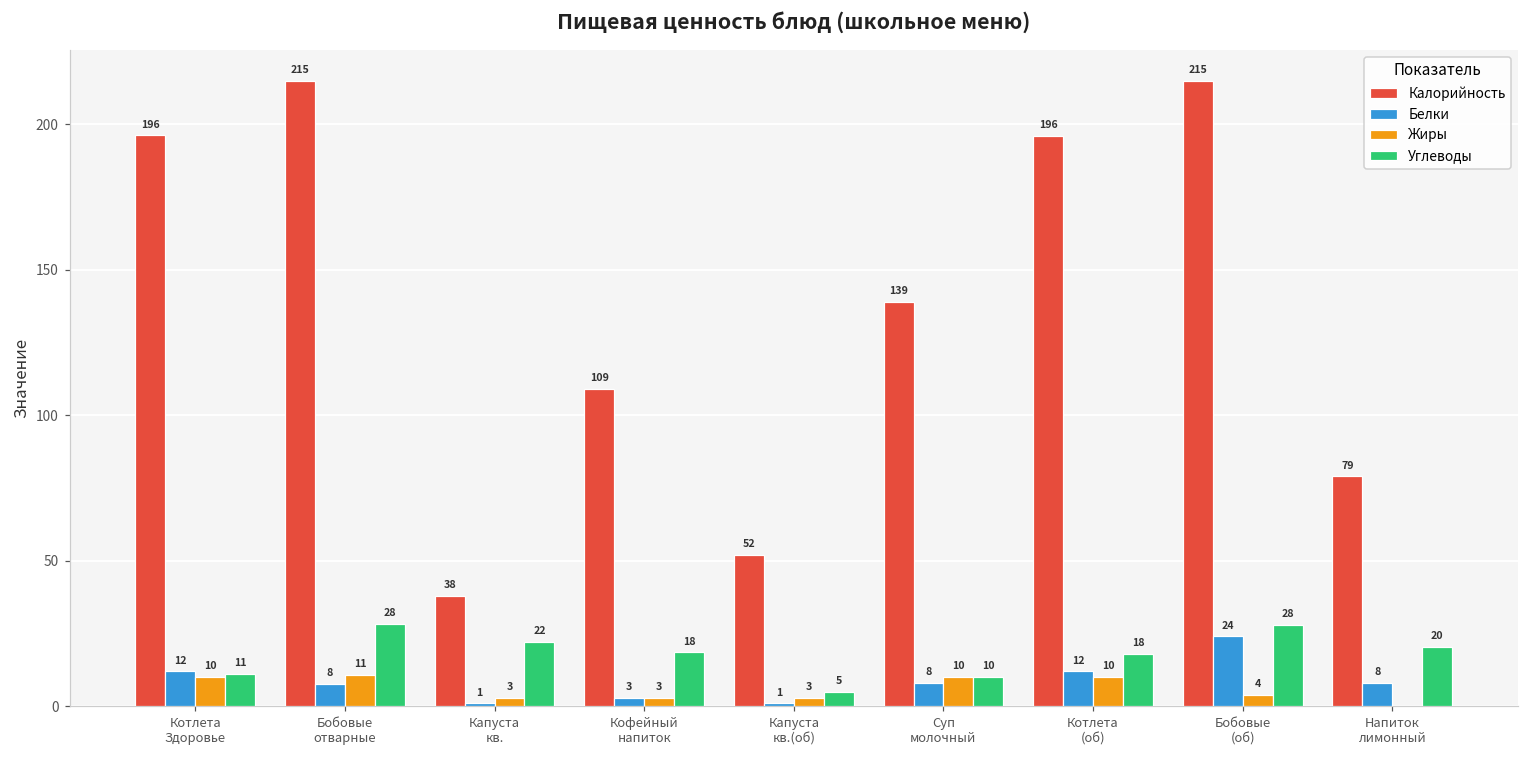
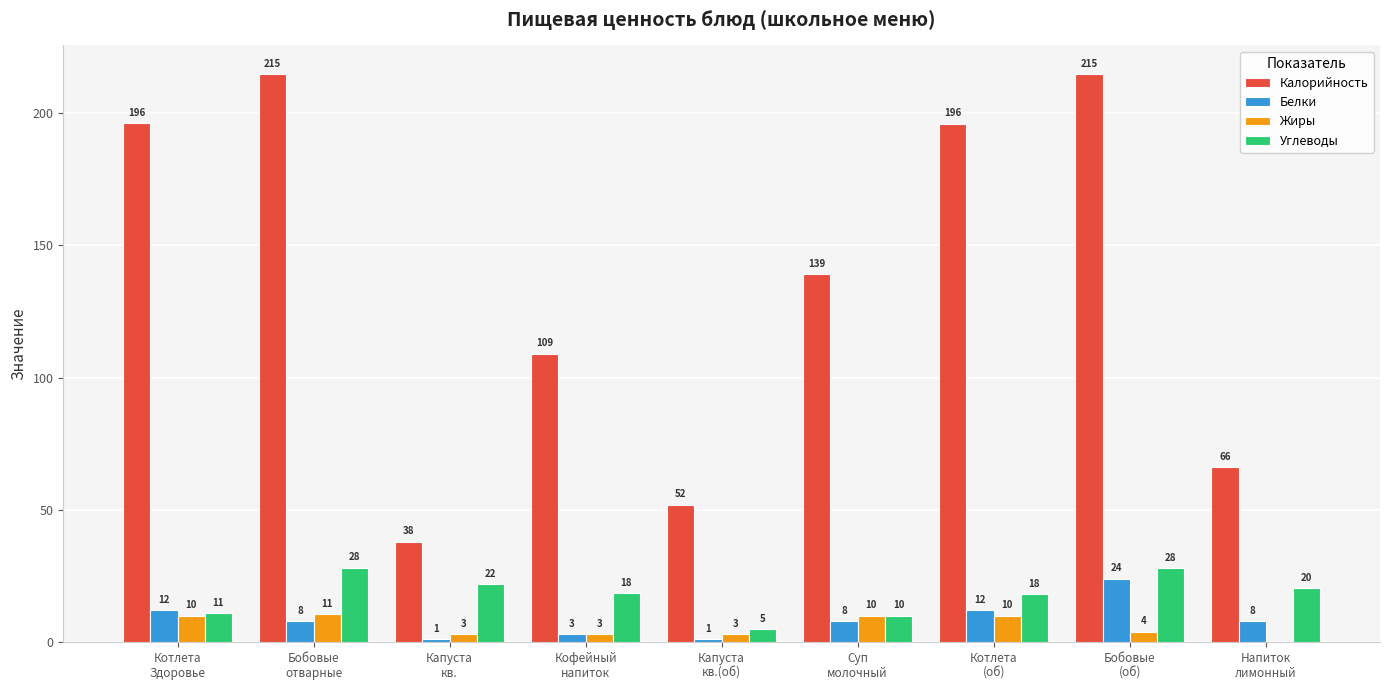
  {
    "Калорийность": {
      "Котлета Здоровье": 196,
      "Бобовые отварные": 215,
      "Капуста кв.": 38,
      "Кофейный напиток": 109,
      "Капуста кв.(об)": 52,
      "Суп молочный": 139,
      "Котлета (об)": 196,
      "Бобовые (об)": 215,
-     "Напиток лимонный": 79
+     "Напиток лимонный": 66
    },
    "Белки": {
      "Котлета Здоровье": 12,
      "Бобовые отварные": 8,
      "Капуста кв.": 1,
      "Кофейный напиток": 3,
      "Капуста кв.(об)": 1,
      "Суп молочный": 8,
      "Котлета (об)": 12,
      "Бобовые (об)": 24,
      "Напиток лимонный": 8
    },
    "Жиры": {
      "Котлета Здоровье": 10,
      "Бобовые отварные": 11,
      "Капуста кв.": 3,
      "Кофейный напиток": 3,
      "Капуста кв.(об)": 3,
      "Суп молочный": 10,
      "Котлета (об)": 10,
      "Бобовые (об)": 4
    },
    "Углеводы": {
      "Котлета Здоровье": 11,
      "Бобовые отварные": 28,
      "Капуста кв.": 22,
      "Кофейный напиток": 18,
      "Капуста кв.(об)": 5,
      "Суп молочный": 10,
      "Котлета (об)": 18,
      "Бобовые (об)": 28,
      "Напиток лимонный": 20
    }
  }
